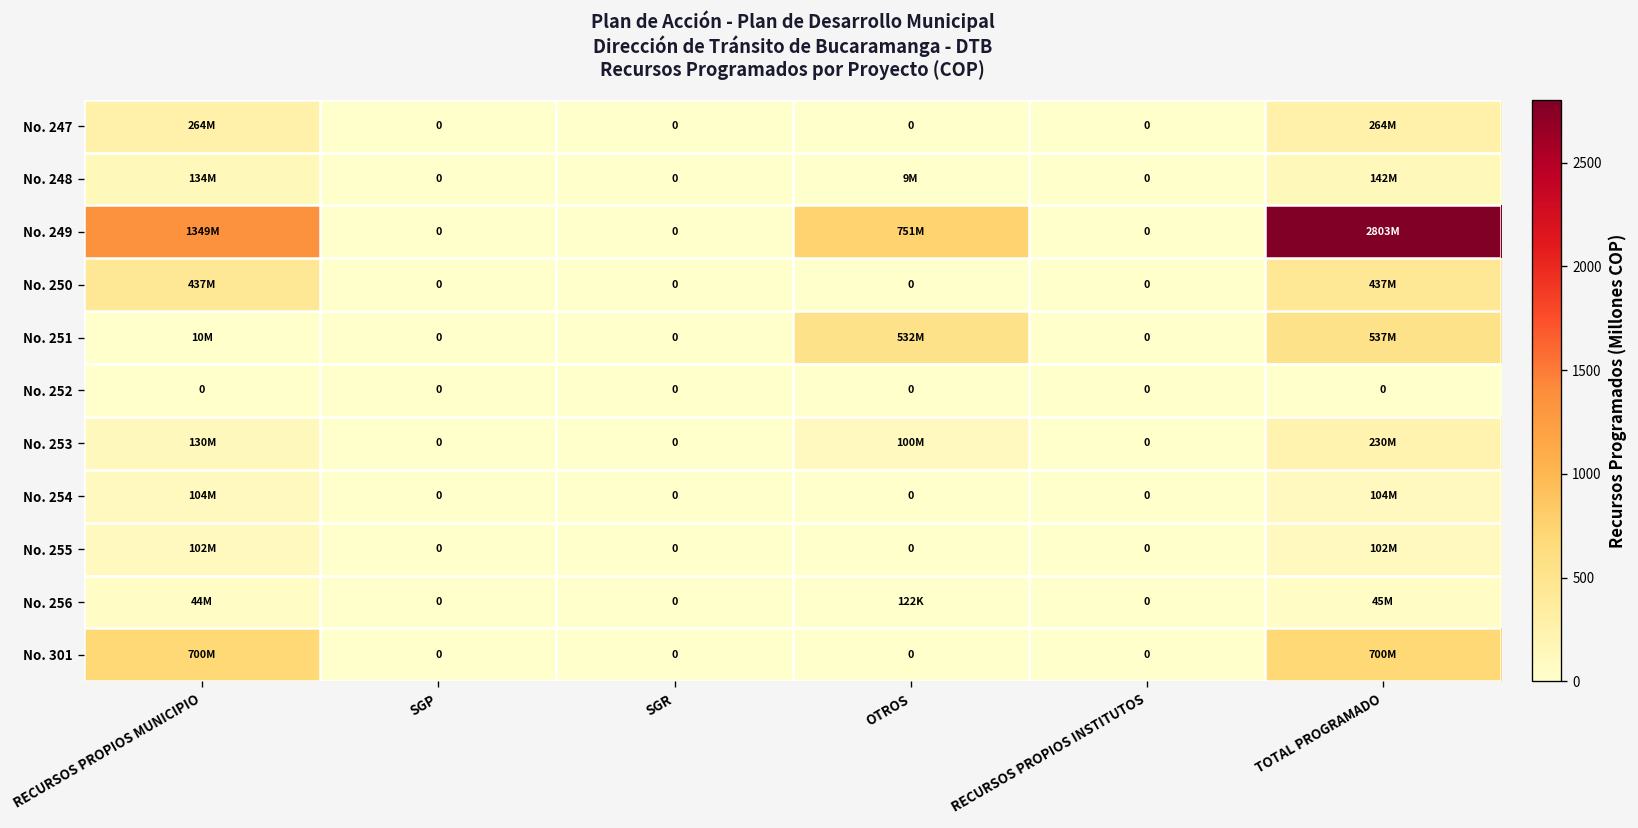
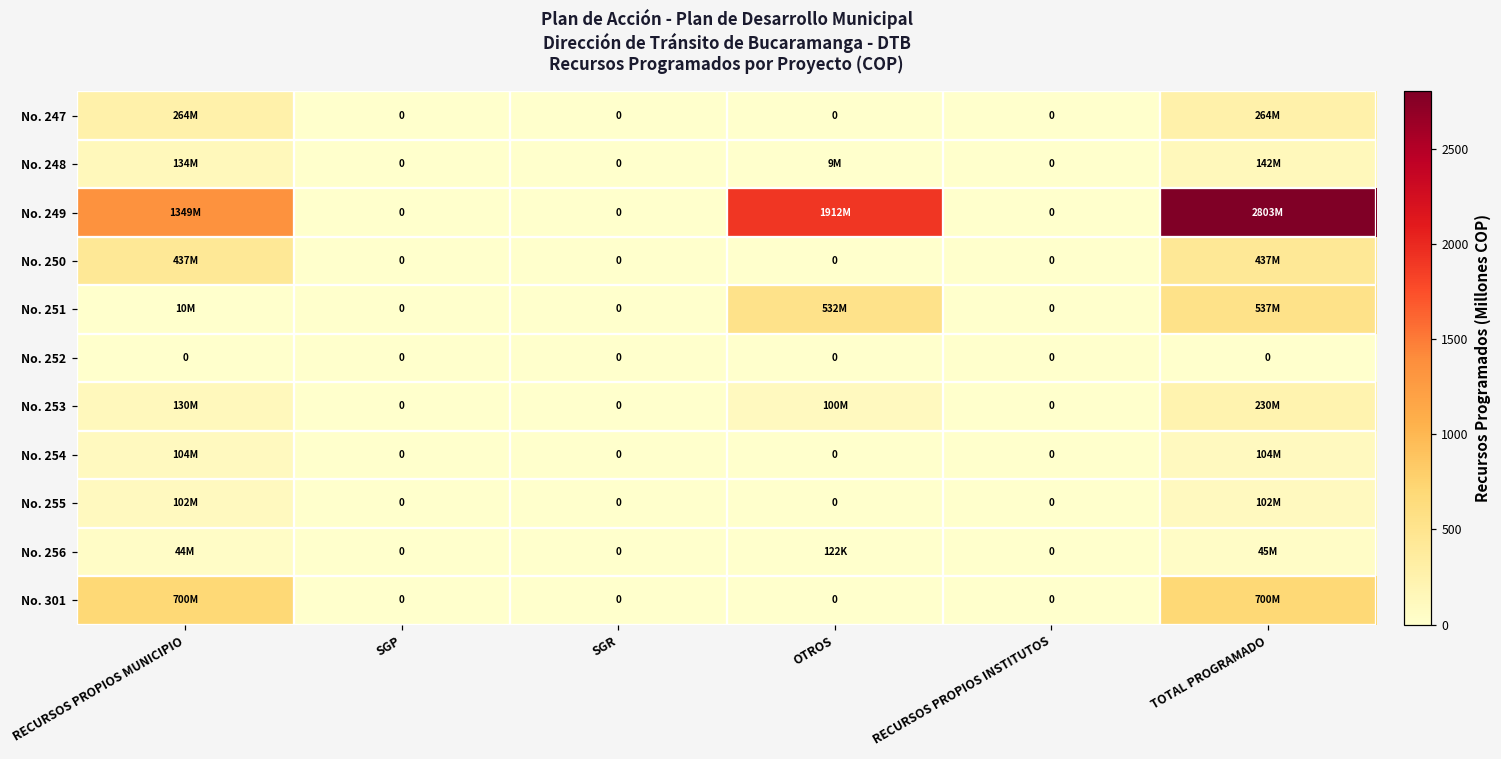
  {
    "No. 247": {
      "RECURSOS PROPIOS MUNICIPIO": "264M",
      "SGP": "0",
      "SGR": "0",
      "OTROS": "0",
      "RECURSOS PROPIOS INSTITUTOS": "0",
      "TOTAL PROGRAMADO": "264M"
    },
    "No. 248": {
      "RECURSOS PROPIOS MUNICIPIO": "134M",
      "SGP": "0",
      "SGR": "0",
      "OTROS": "9M",
      "RECURSOS PROPIOS INSTITUTOS": "0",
      "TOTAL PROGRAMADO": "142M"
    },
    "No. 249": {
      "RECURSOS PROPIOS MUNICIPIO": "1349M",
      "SGP": "0",
      "SGR": "0",
-     "OTROS": "751M",
+     "OTROS": "1912M",
      "RECURSOS PROPIOS INSTITUTOS": "0",
      "TOTAL PROGRAMADO": "2803M"
    },
    "No. 250": {
      "RECURSOS PROPIOS MUNICIPIO": "437M",
      "SGP": "0",
      "SGR": "0",
      "OTROS": "0",
      "RECURSOS PROPIOS INSTITUTOS": "0",
      "TOTAL PROGRAMADO": "437M"
    },
    "No. 251": {
      "RECURSOS PROPIOS MUNICIPIO": "10M",
      "SGP": "0",
      "SGR": "0",
      "OTROS": "532M",
      "RECURSOS PROPIOS INSTITUTOS": "0",
      "TOTAL PROGRAMADO": "537M"
    },
    "No. 252": {
      "RECURSOS PROPIOS MUNICIPIO": "0",
      "SGP": "0",
      "SGR": "0",
      "OTROS": "0",
      "RECURSOS PROPIOS INSTITUTOS": "0",
      "TOTAL PROGRAMADO": "0"
    },
    "No. 253": {
      "RECURSOS PROPIOS MUNICIPIO": "130M",
      "SGP": "0",
      "SGR": "0",
      "OTROS": "100M",
      "RECURSOS PROPIOS INSTITUTOS": "0",
      "TOTAL PROGRAMADO": "230M"
    },
    "No. 254": {
      "RECURSOS PROPIOS MUNICIPIO": "104M",
      "SGP": "0",
      "SGR": "0",
      "OTROS": "0",
      "RECURSOS PROPIOS INSTITUTOS": "0",
      "TOTAL PROGRAMADO": "104M"
    },
    "No. 255": {
      "RECURSOS PROPIOS MUNICIPIO": "102M",
      "SGP": "0",
      "SGR": "0",
      "OTROS": "0",
      "RECURSOS PROPIOS INSTITUTOS": "0",
      "TOTAL PROGRAMADO": "102M"
    },
    "No. 256": {
      "RECURSOS PROPIOS MUNICIPIO": "44M",
      "SGP": "0",
      "SGR": "0",
      "OTROS": "122K",
      "RECURSOS PROPIOS INSTITUTOS": "0",
      "TOTAL PROGRAMADO": "45M"
    },
    "No. 301": {
      "RECURSOS PROPIOS MUNICIPIO": "700M",
      "SGP": "0",
      "SGR": "0",
      "OTROS": "0",
      "RECURSOS PROPIOS INSTITUTOS": "0",
      "TOTAL PROGRAMADO": "700M"
    }
  }
